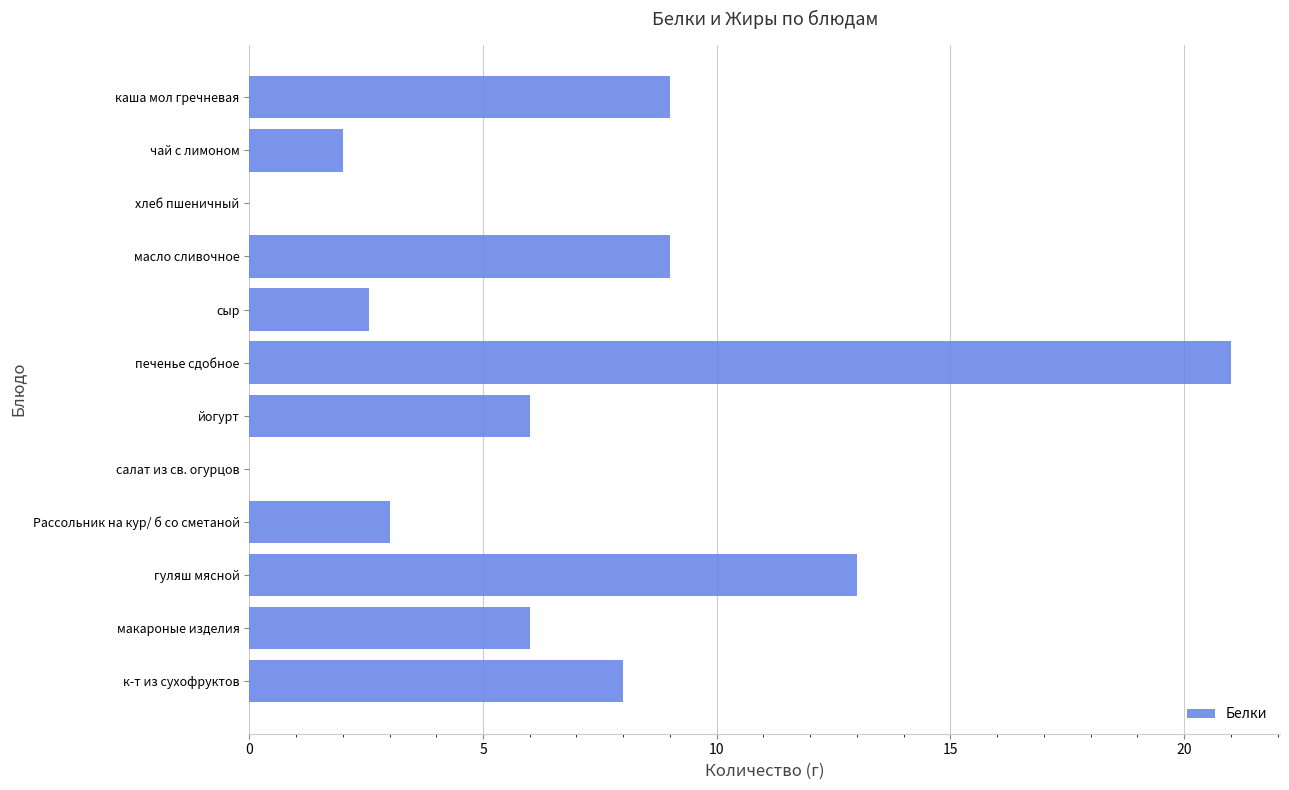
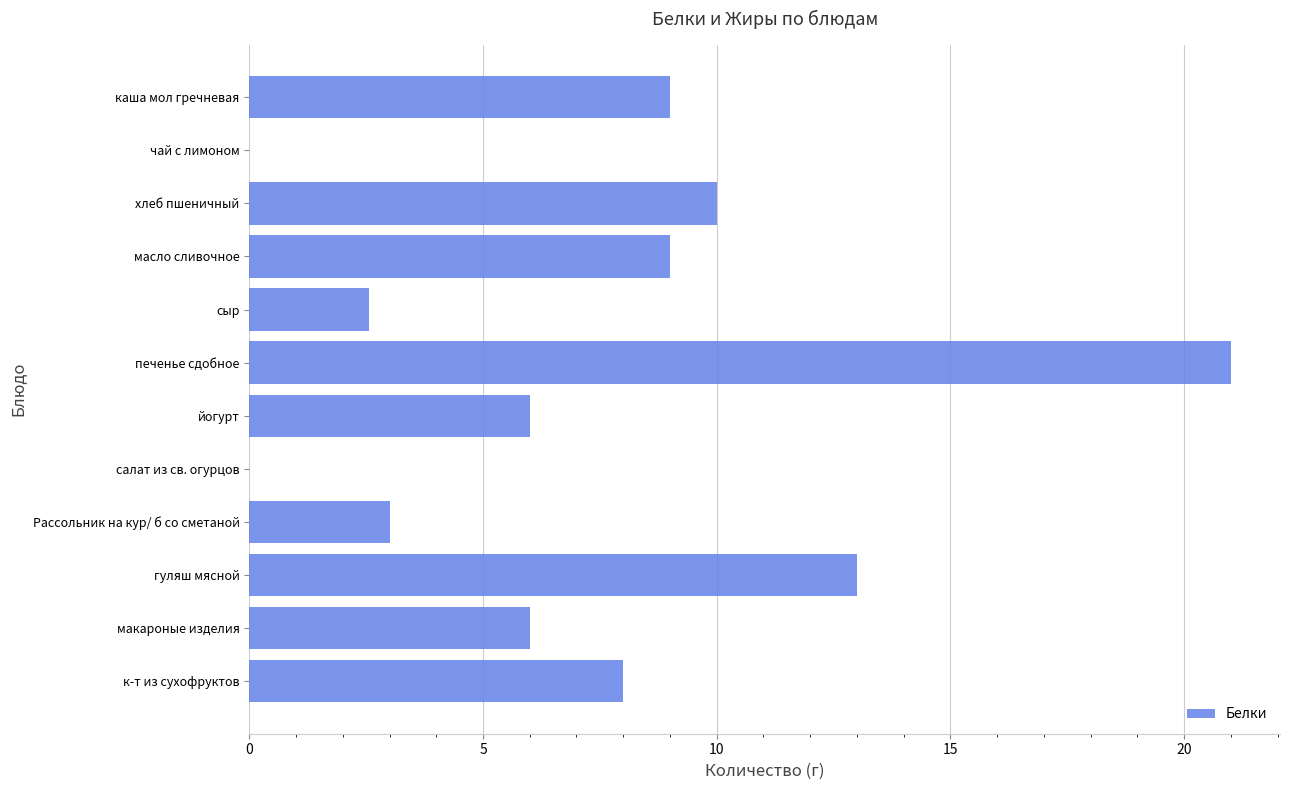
  {
    "каша мол гречневая": 9,
-   "чай с лимоном": 2,
-   "хлеб пшеничный": 0,
+   "чай с лимоном": 0,
+   "хлеб пшеничный": 10,
    "масло сливочное": 9,
    "сыр": 2.6,
    "печенье сдобное": 21,
    "йогурт": 6,
    "салат из св. огурцов": 0,
    "Рассольник на кур/ б со сметаной": 3,
    "гуляш мясной": 13,
    "макароные изделия": 6,
    "к-т из сухофруктов": 8
  }
